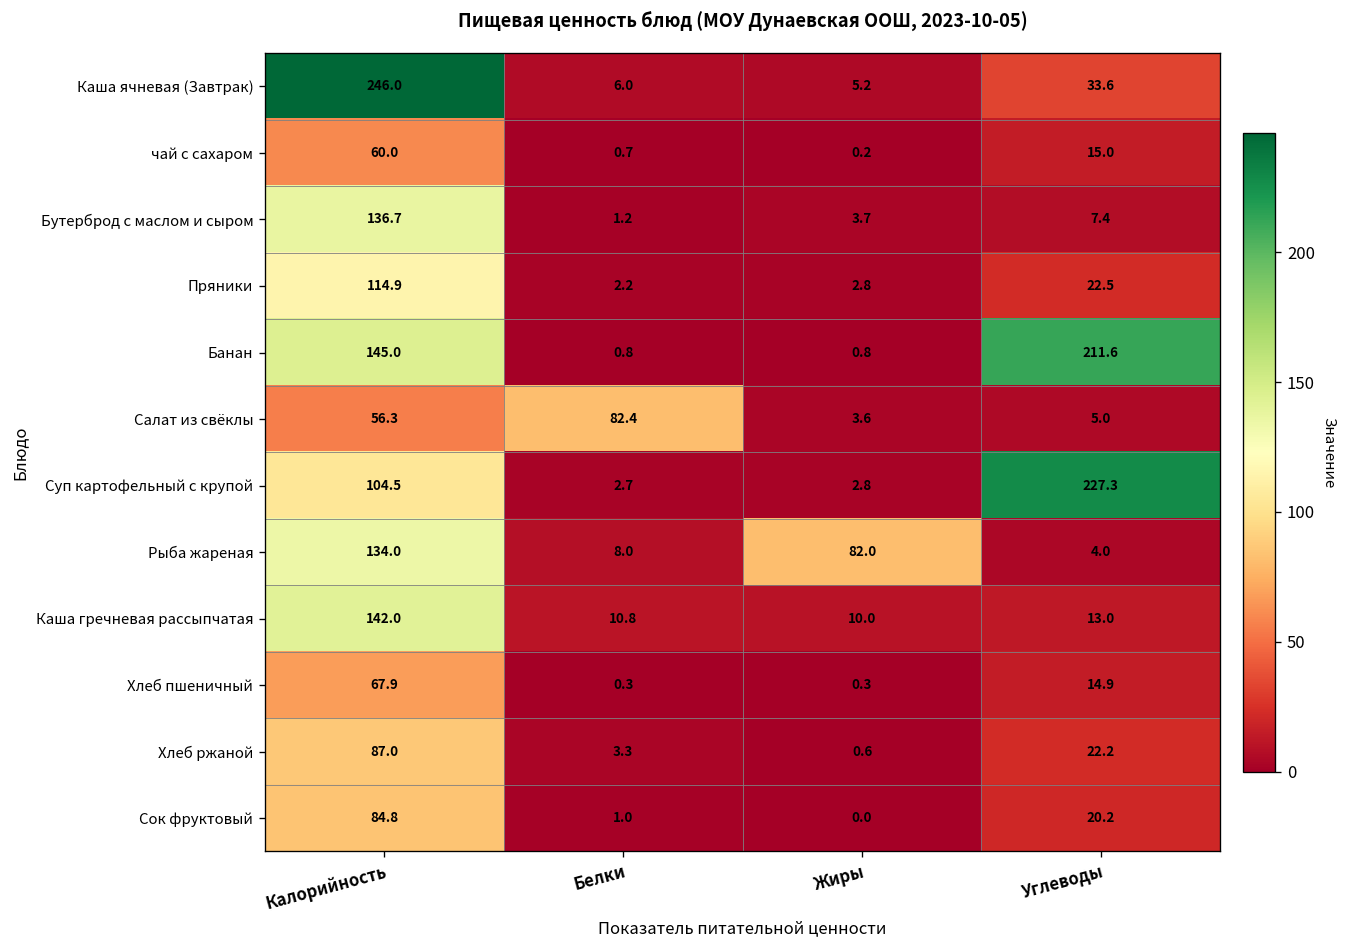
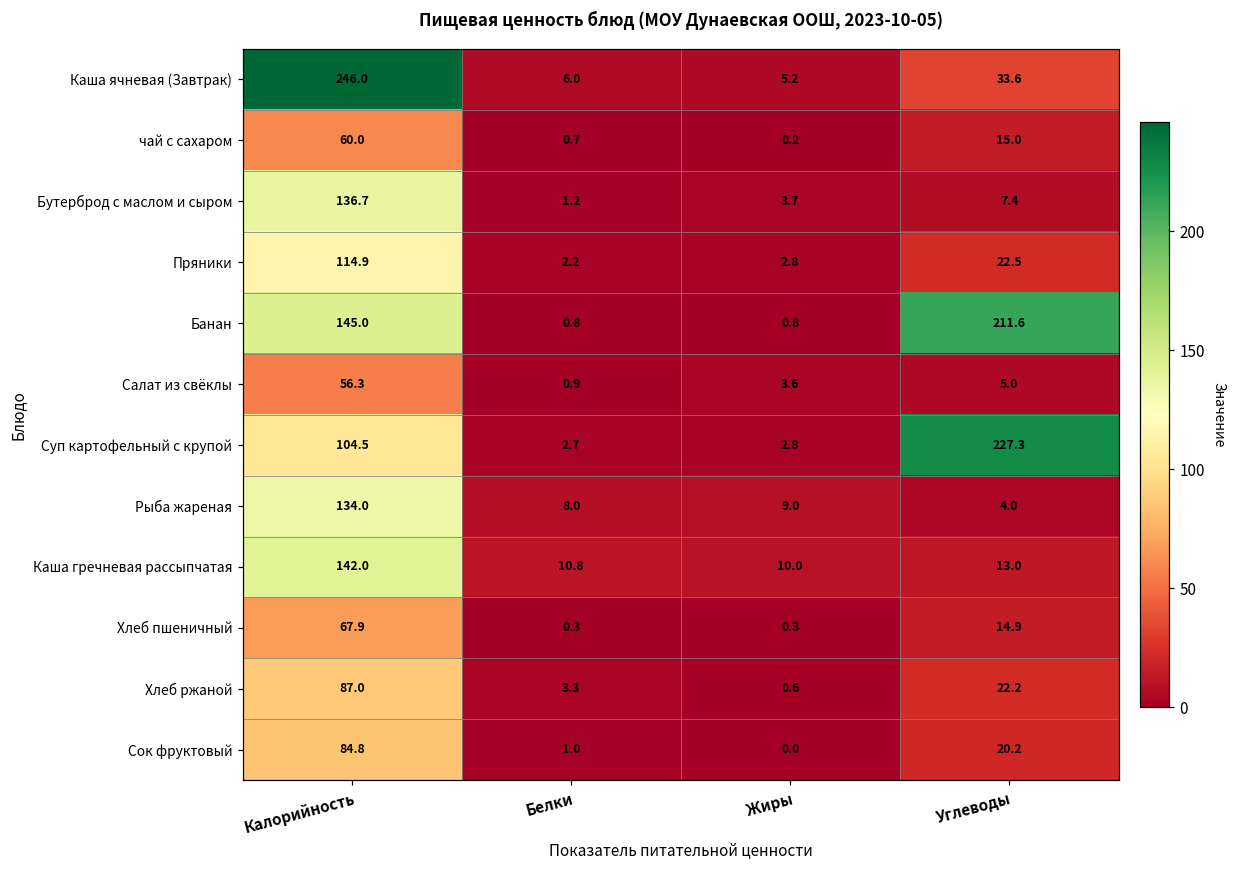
  {
    "Каша ячневая (Завтрак)": {
      "Калорийность": 246.0,
      "Белки": 6.0,
      "Жиры": 5.2,
      "Углеводы": 33.6
    },
    "чай с сахаром": {
      "Калорийность": 60.0,
      "Белки": 0.7,
      "Жиры": 0.2,
      "Углеводы": 15.0
    },
    "Бутерброд с маслом и сыром": {
      "Калорийность": 136.7,
      "Белки": 1.2,
      "Жиры": 3.7,
      "Углеводы": 7.4
    },
    "Пряники": {
      "Калорийность": 114.9,
      "Белки": 2.2,
      "Жиры": 2.8,
      "Углеводы": 22.5
    },
    "Банан": {
      "Калорийность": 145.0,
      "Белки": 0.8,
      "Жиры": 0.8,
      "Углеводы": 211.6
    },
    "Салат из свёклы": {
      "Калорийность": 56.3,
-     "Белки": 82.4,
+     "Белки": 0.9,
      "Жиры": 3.6,
      "Углеводы": 5.0
    },
    "Суп картофельный с крупой": {
      "Калорийность": 104.5,
      "Белки": 2.7,
      "Жиры": 2.8,
      "Углеводы": 227.3
    },
    "Рыба жареная": {
      "Калорийность": 134.0,
      "Белки": 8.0,
-     "Жиры": 82.0,
+     "Жиры": 9.0,
      "Углеводы": 4.0
    },
    "Каша гречневая рассыпчатая": {
      "Калорийность": 142.0,
      "Белки": 10.8,
      "Жиры": 10.0,
      "Углеводы": 13.0
    },
    "Хлеб пшеничный": {
      "Калорийность": 67.9,
      "Белки": 0.3,
      "Жиры": 0.3,
      "Углеводы": 14.9
    },
    "Хлеб ржаной": {
      "Калорийность": 87.0,
      "Белки": 3.3,
      "Жиры": 0.6,
      "Углеводы": 22.2
    },
    "Сок фруктовый": {
      "Калорийность": 84.8,
      "Белки": 1.0,
      "Жиры": 0.0,
      "Углеводы": 20.2
    }
  }
